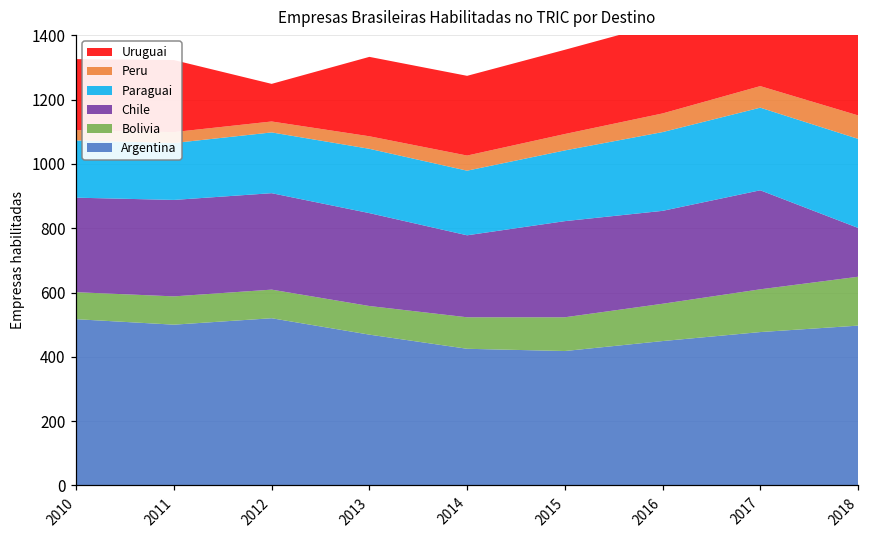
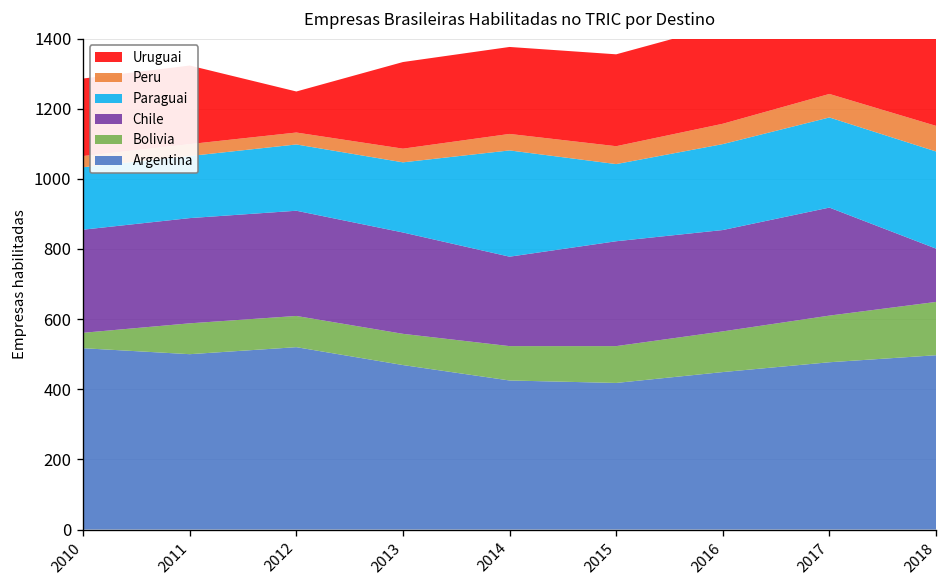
  {
    "Argentina": {
      "2010": 520,
      "2011": 500,
      "2012": 520,
      "2013": 470,
      "2014": 430,
      "2015": 420,
      "2016": 450,
      "2017": 480,
      "2018": 500
    },
    "Bolivia": {
-     "2010": 80,
+     "2010": 40,
      "2011": 90,
      "2012": 90,
      "2013": 90,
      "2014": 100,
      "2015": 110,
      "2016": 120,
      "2017": 130,
      "2018": 150
    },
    "Chile": {
      "2010": 290,
      "2011": 300,
      "2012": 300,
      "2013": 290,
      "2014": 260,
      "2015": 300,
      "2016": 290,
      "2017": 310,
      "2018": 150
    },
    "Paraguai": {
      "2010": 180,
      "2012": 190,
      "2013": 200,
-     "2014": 200,
+     "2014": 300,
      "2015": 220,
      "2016": 250,
      "2017": 260,
      "2018": 280
    },
    "Peru": {
      "2010": 30,
      "2012": 30,
      "2013": 40,
      "2014": 50,
      "2015": 50,
      "2016": 60,
      "2017": 70,
      "2018": 70
    },
    "Uruguai": {
      "2010": 220,
      "2012": 120,
      "2013": 250,
      "2014": 250,
      "2015": 260
    }
  }
